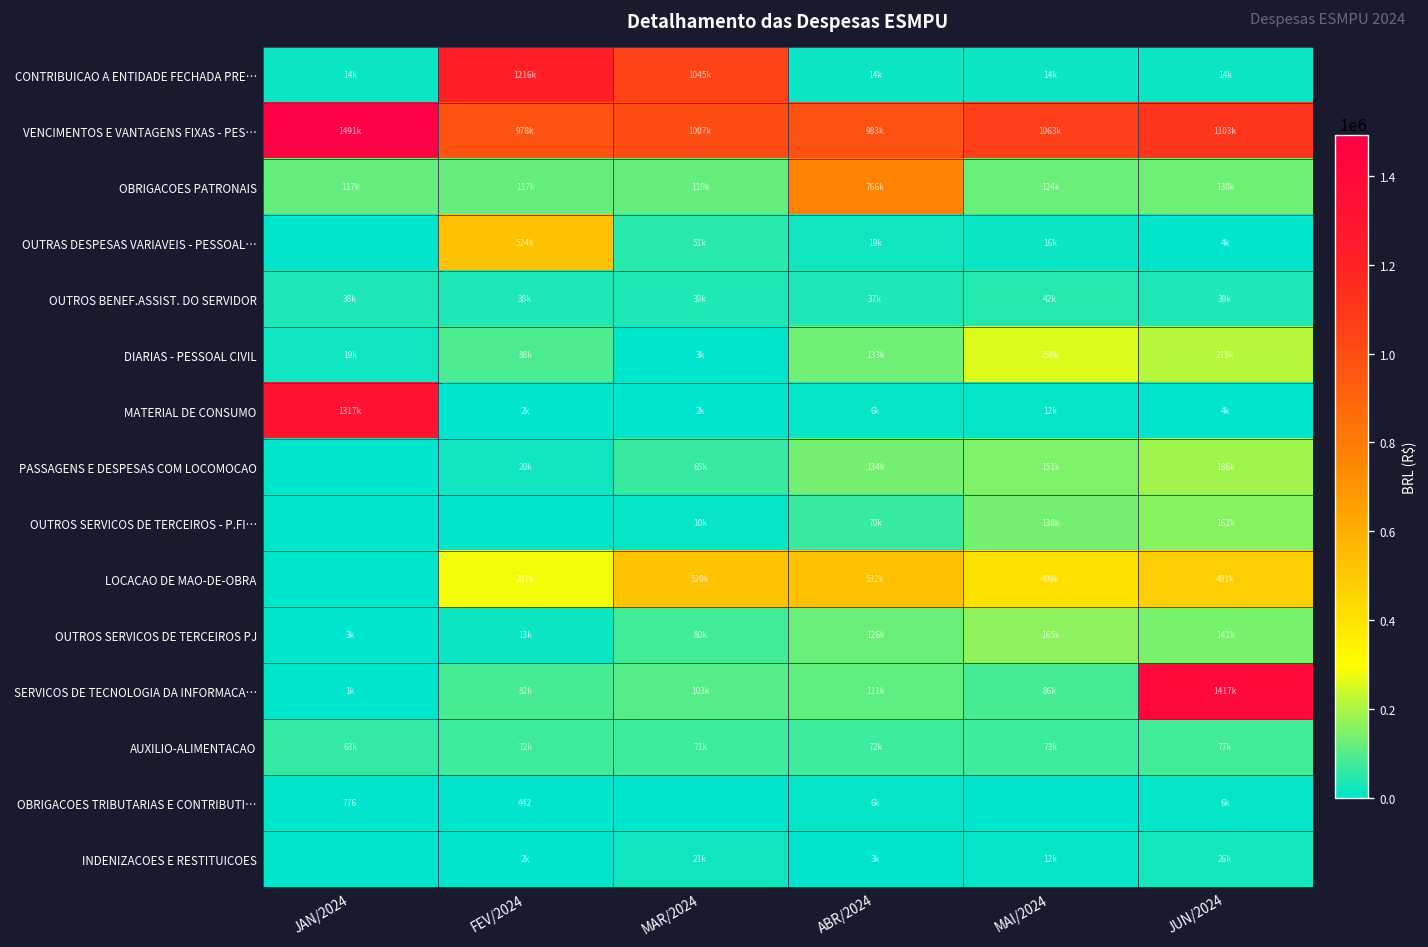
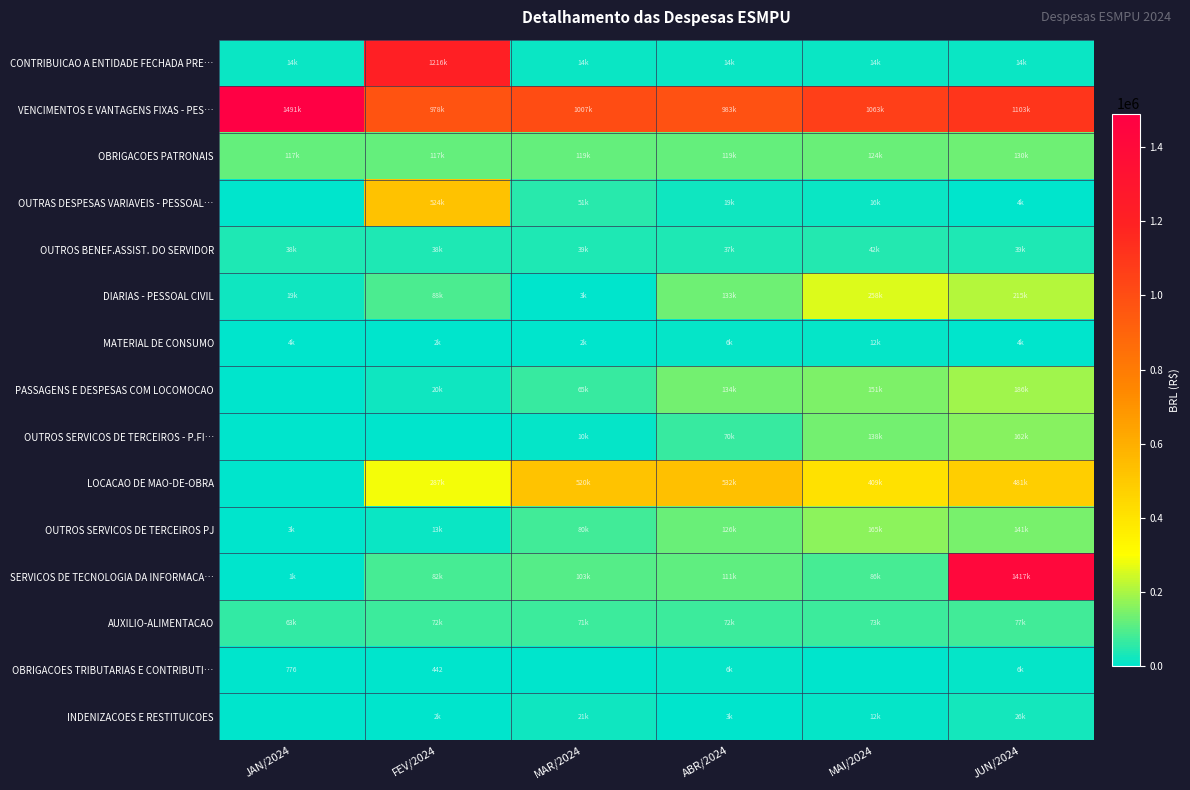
  {
    "CONTRIBUICAO A ENTIDADE FECHADA PRE…": {
      "JAN/2024": "14k",
      "FEV/2024": "1216k",
-     "MAR/2024": "1045k",
+     "MAR/2024": "14k",
      "ABR/2024": "14k",
      "MAI/2024": "14k",
      "JUN/2024": "14k"
    },
    "VENCIMENTOS E VANTAGENS FIXAS - PES…": {
      "JAN/2024": "1491k",
      "FEV/2024": "978k",
      "MAR/2024": "1007k",
      "ABR/2024": "983k",
      "MAI/2024": "1063k",
      "JUN/2024": "1103k"
    },
    "OBRIGACOES PATRONAIS": {
      "JAN/2024": "117k",
      "FEV/2024": "117k",
      "MAR/2024": "119k",
-     "ABR/2024": "766k",
+     "ABR/2024": "119k",
      "MAI/2024": "124k",
      "JUN/2024": "130k"
    },
    "OUTRAS DESPESAS VARIAVEIS - PESSOAL…": {
      "FEV/2024": "524k",
      "MAR/2024": "51k",
      "ABR/2024": "19k",
      "MAI/2024": "16k",
      "JUN/2024": "4k"
    },
    "OUTROS BENEF.ASSIST. DO SERVIDOR": {
      "JAN/2024": "38k",
      "FEV/2024": "38k",
      "MAR/2024": "39k",
      "ABR/2024": "37k",
      "MAI/2024": "42k",
      "JUN/2024": "39k"
    },
    "DIARIAS - PESSOAL CIVIL": {
      "JAN/2024": "19k",
      "FEV/2024": "88k",
      "MAR/2024": "3k",
      "ABR/2024": "133k",
      "MAI/2024": "258k",
      "JUN/2024": "215k"
    },
    "MATERIAL DE CONSUMO": {
-     "JAN/2024": "1317k",
+     "JAN/2024": "4k",
      "FEV/2024": "2k",
      "MAR/2024": "2k",
      "ABR/2024": "6k",
      "MAI/2024": "12k",
      "JUN/2024": "4k"
    },
    "PASSAGENS E DESPESAS COM LOCOMOCAO": {
      "FEV/2024": "20k",
      "MAR/2024": "65k",
      "ABR/2024": "134k",
      "MAI/2024": "151k",
      "JUN/2024": "186k"
    },
    "OUTROS SERVICOS DE TERCEIROS - P.FI…": {
      "MAR/2024": "10k",
      "ABR/2024": "70k",
      "MAI/2024": "138k",
      "JUN/2024": "162k"
    },
    "LOCACAO DE MAO-DE-OBRA": {
      "FEV/2024": "287k",
      "MAR/2024": "520k",
      "ABR/2024": "532k",
      "MAI/2024": "409k",
      "JUN/2024": "481k"
    },
    "OUTROS SERVICOS DE TERCEIROS PJ": {
      "JAN/2024": "3k",
      "FEV/2024": "13k",
      "MAR/2024": "80k",
      "ABR/2024": "126k",
      "MAI/2024": "165k",
      "JUN/2024": "141k"
    },
    "SERVICOS DE TECNOLOGIA DA INFORMACA…": {
      "JAN/2024": "1k",
      "FEV/2024": "82k",
      "MAR/2024": "103k",
      "ABR/2024": "111k",
      "MAI/2024": "86k",
      "JUN/2024": "1417k"
    },
    "AUXILIO-ALIMENTACAO": {
      "JAN/2024": "63k",
      "FEV/2024": "72k",
      "MAR/2024": "71k",
      "ABR/2024": "72k",
      "MAI/2024": "73k",
      "JUN/2024": "77k"
    },
    "OBRIGACOES TRIBUTARIAS E CONTRIBUTI…": {
      "JAN/2024": "776",
      "FEV/2024": "442",
      "ABR/2024": "6k",
      "JUN/2024": "6k"
    },
    "INDENIZACOES E RESTITUICOES": {
      "FEV/2024": "2k",
      "MAR/2024": "21k",
      "ABR/2024": "3k",
      "MAI/2024": "12k",
      "JUN/2024": "26k"
    }
  }
